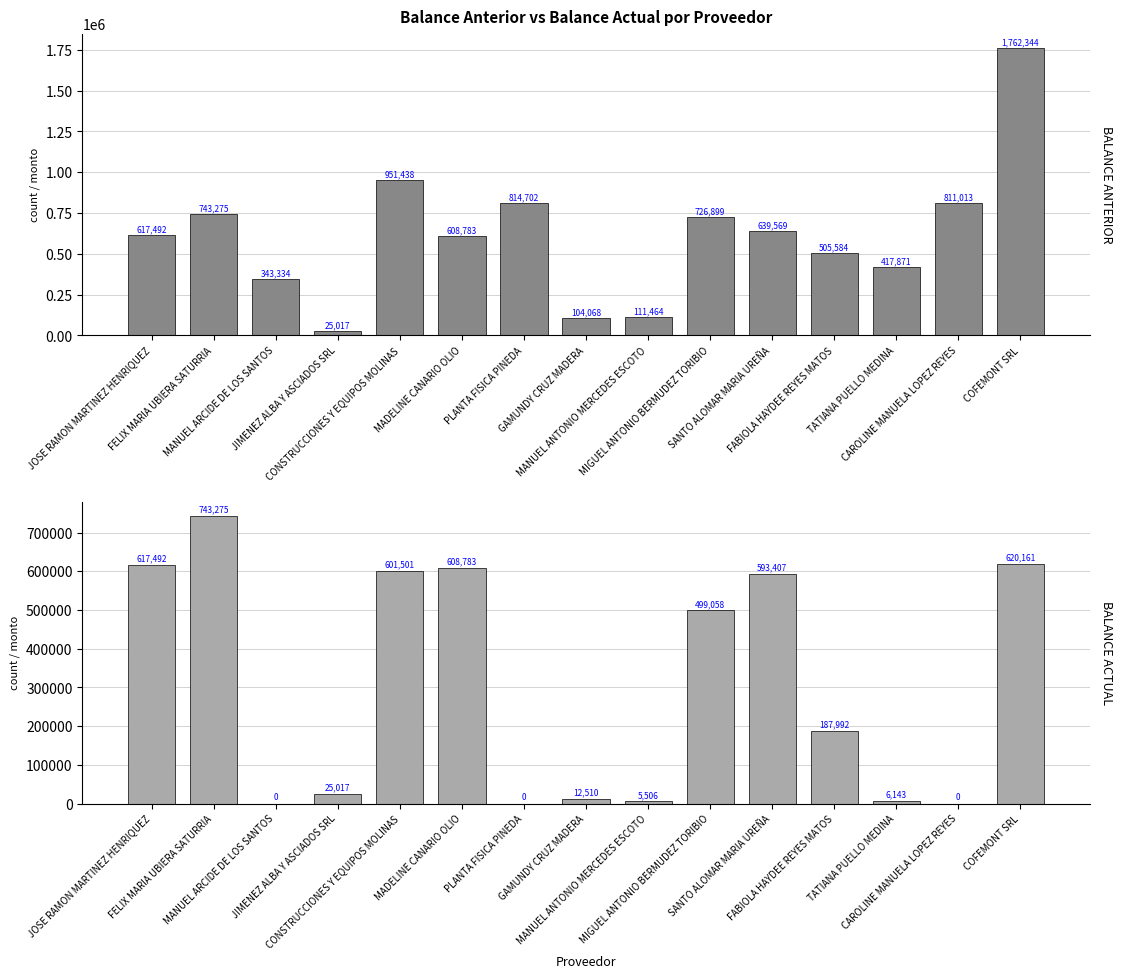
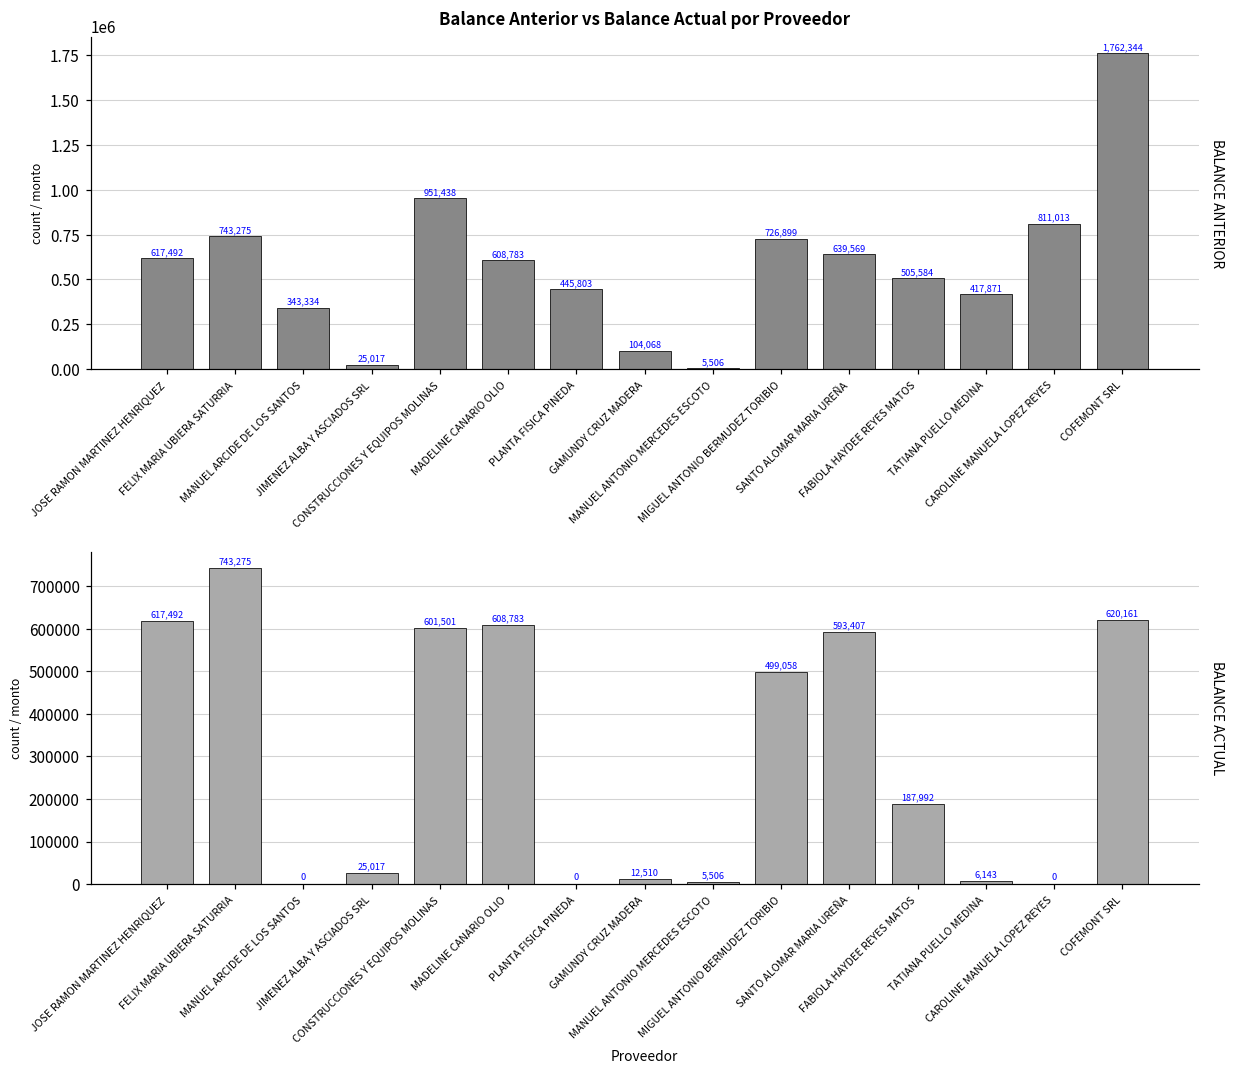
  {
    "Balance Anterior vs Balance Actual por Proveedor": {
      "MANUEL ARCIDE DE LOS SANTOS": "343,334",
      "CONSTRUCCIONES Y EQUIPOS MOLINAS": "951,438",
-     "PLANTA FISICA PINEDA": "814,702",
+     "PLANTA FISICA PINEDA": "445,803",
      "GAMUNDY CRUZ MADERA": "104,068",
-     "MANUEL ANTONIO MERCEDES ESCOTO": "111,464",
+     "MANUEL ANTONIO MERCEDES ESCOTO": "5,506",
      "MIGUEL ANTONIO BERMUDEZ TORIBIO": "726,899",
      "SANTO ALOMAR MARIA UREÑA": "639,569",
      "FABIOLA HAYDEE REYES MATOS": "505,584",
      "TATIANA PUELLO MEDINA": "417,871",
      "CAROLINE MANUELA LOPEZ REYES": "811,013",
      "COFEMONT SRL": "1,762,344"
    }
  }
